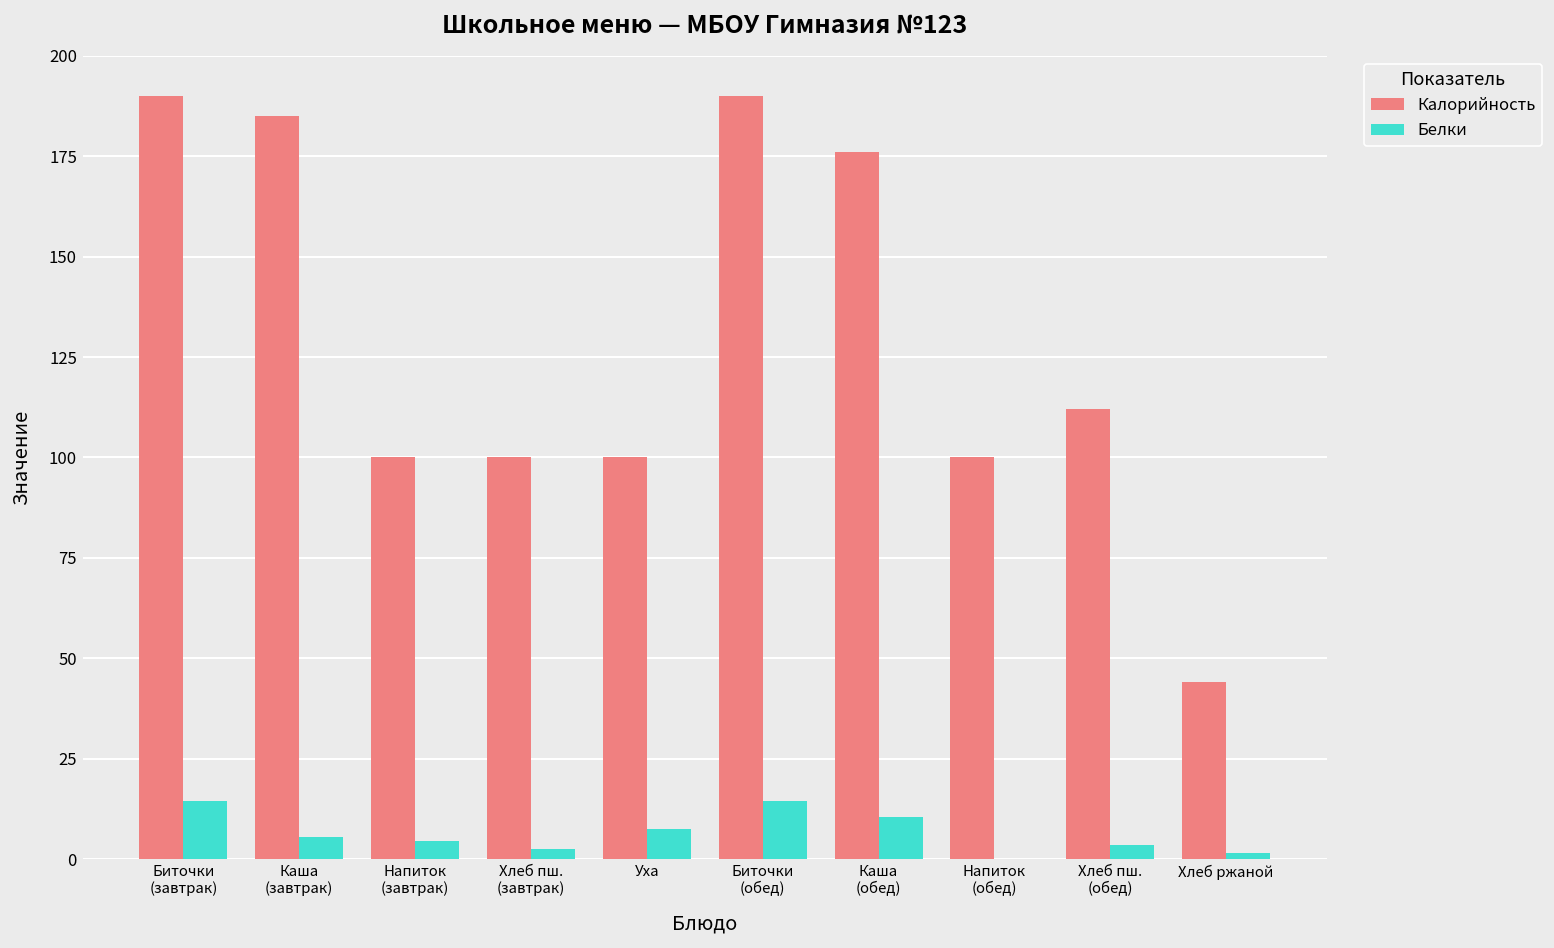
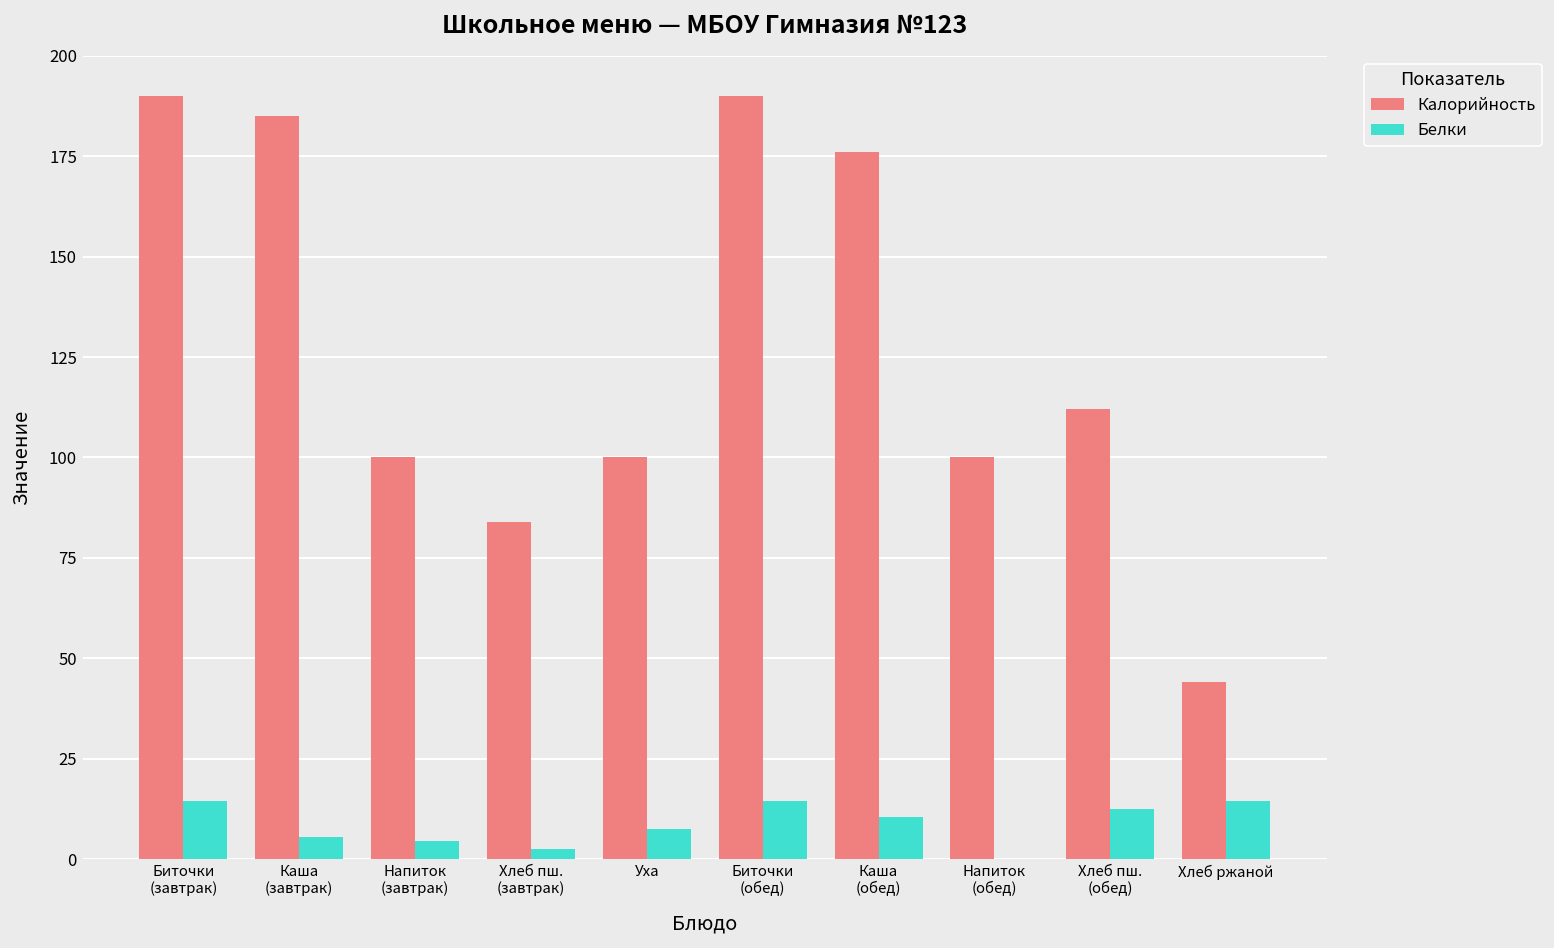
  {
    "Калорийность": {
      "Биточки (завтрак)": 190,
      "Каша (завтрак)": 185,
      "Напиток (завтрак)": 100,
-     "Хлеб пш. (завтрак)": 100,
+     "Хлеб пш. (завтрак)": 84,
      "Уха": 100,
      "Биточки (обед)": 190,
      "Каша (обед)": 176,
      "Напиток (обед)": 100,
      "Хлеб пш. (обед)": 112,
      "Хлеб ржаной": 44
    },
    "Белки": {
      "Биточки (завтрак)": 15,
      "Каша (завтрак)": 6,
      "Напиток (завтрак)": 5,
      "Хлеб пш. (завтрак)": 3,
      "Уха": 7,
      "Биточки (обед)": 15,
      "Каша (обед)": 10,
-     "Хлеб пш. (обед)": 3,
-     "Хлеб ржаной": 2
+     "Хлеб пш. (обед)": 13,
+     "Хлеб ржаной": 15
    }
  }
